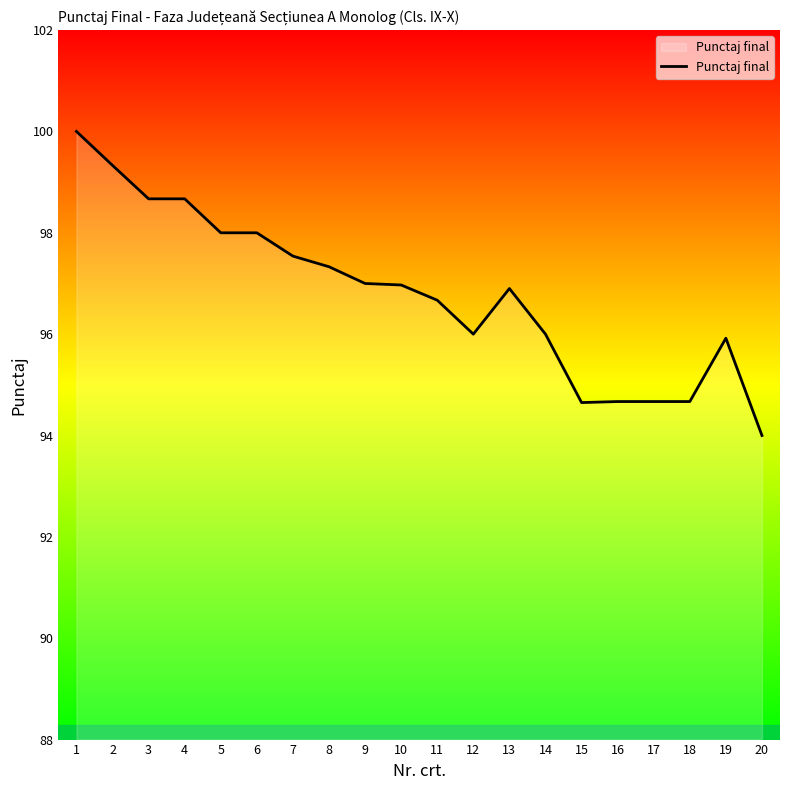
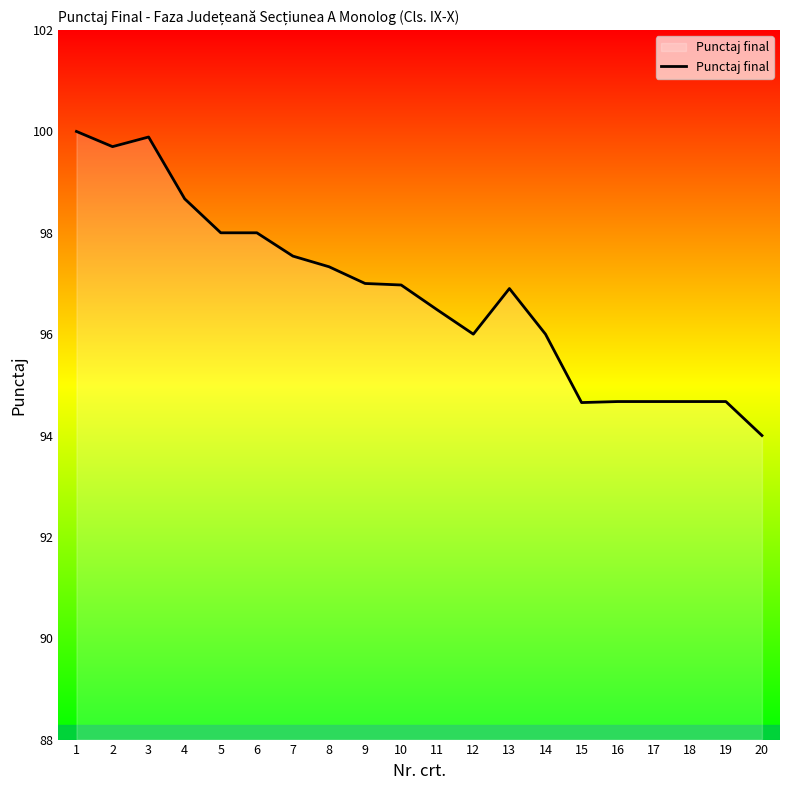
  {
    "1": 100.0,
-   "2": 99.3,
-   "3": 98.7,
+   "2": 99.7,
+   "3": 99.9,
    "4": 98.7,
    "5": 98.0,
    "6": 98.0,
    "7": 97.5,
    "8": 97.3,
    "9": 97.0,
    "10": 97.0,
-   "11": 96.7,
+   "11": 96.5,
    "12": 96.0,
    "13": 96.9,
    "14": 96.0,
    "15": 94.7,
    "16": 94.7,
    "17": 94.7,
    "18": 94.7,
-   "19": 95.9,
+   "19": 94.7,
    "20": 94.0
  }
